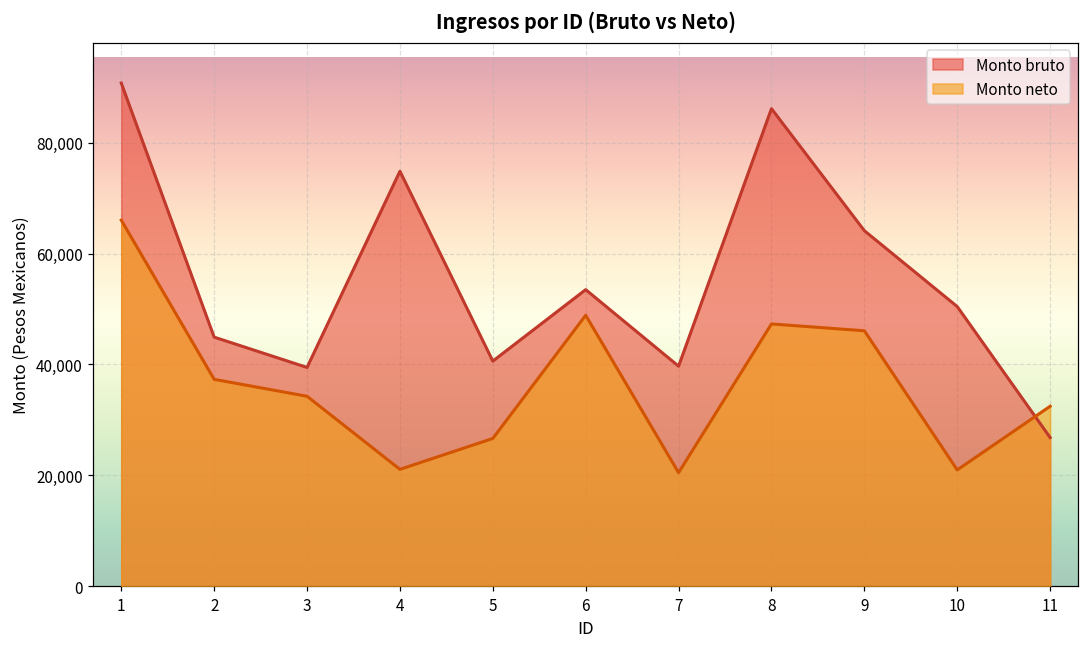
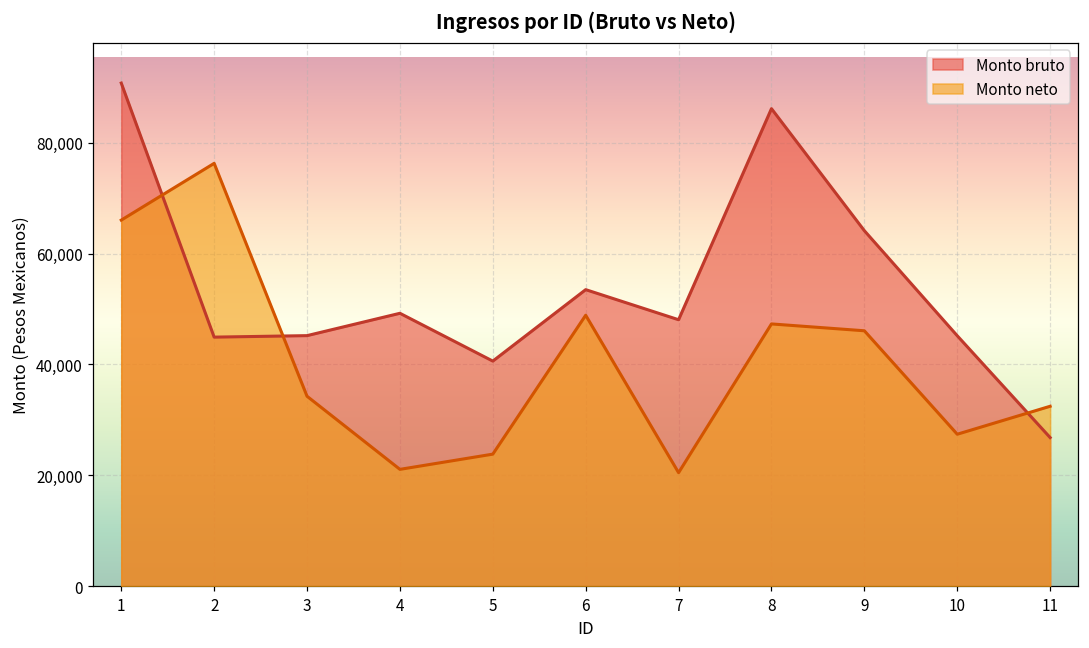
  {
    "Monto bruto": {
      "1": "91,000",
      "2": "45,000",
-     "3": "39,000",
-     "4": "75,000",
+     "3": "45,000",
+     "4": "49,000",
      "5": "41,000",
      "6": "53,000",
-     "7": "40,000",
+     "7": "48,000",
      "8": "86,000",
      "9": "64,000",
-     "10": "50,000",
+     "10": "45,000",
      "11": "27,000"
    },
    "Monto neto": {
      "1": "66,000",
-     "2": "37,000",
+     "2": "76,000",
      "3": "34,000",
      "4": "21,000",
-     "5": "27,000",
+     "5": "24,000",
      "6": "49,000",
      "7": "20,000",
      "8": "47,000",
      "9": "46,000",
-     "10": "21,000",
+     "10": "27,000",
      "11": "32,000"
    }
  }
